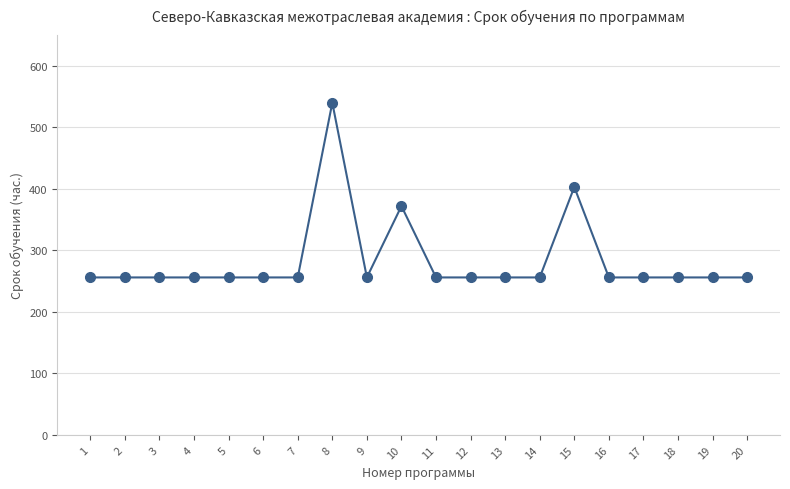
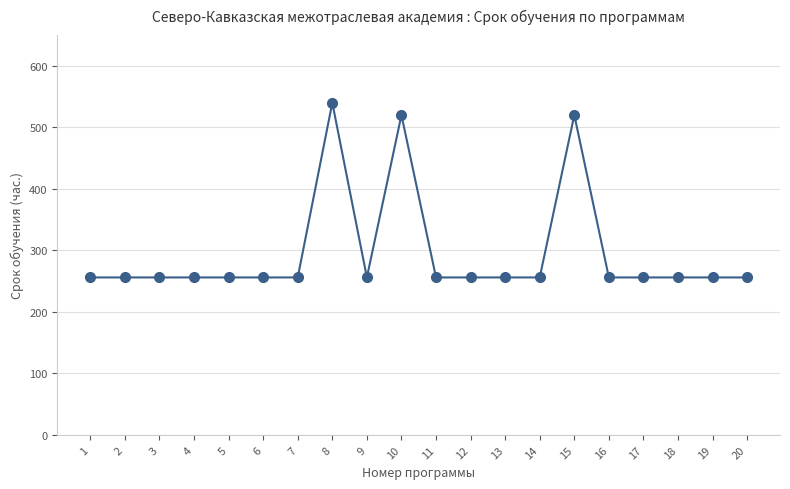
  {
    "1": 260,
    "2": 260,
    "3": 260,
    "4": 260,
    "5": 260,
    "6": 260,
    "7": 260,
    "8": 540,
    "9": 260,
-   "10": 370,
+   "10": 520,
    "11": 260,
    "12": 260,
    "13": 260,
    "14": 260,
-   "15": 400,
+   "15": 520,
    "16": 260,
    "17": 260,
    "18": 260,
    "19": 260,
    "20": 260
  }
